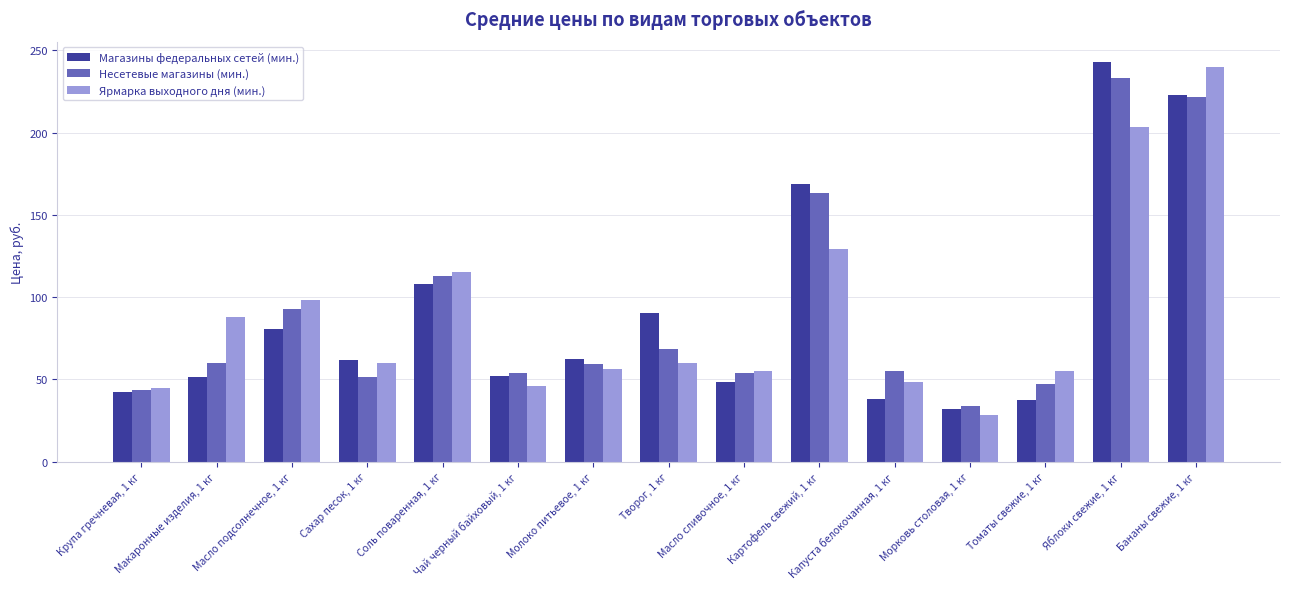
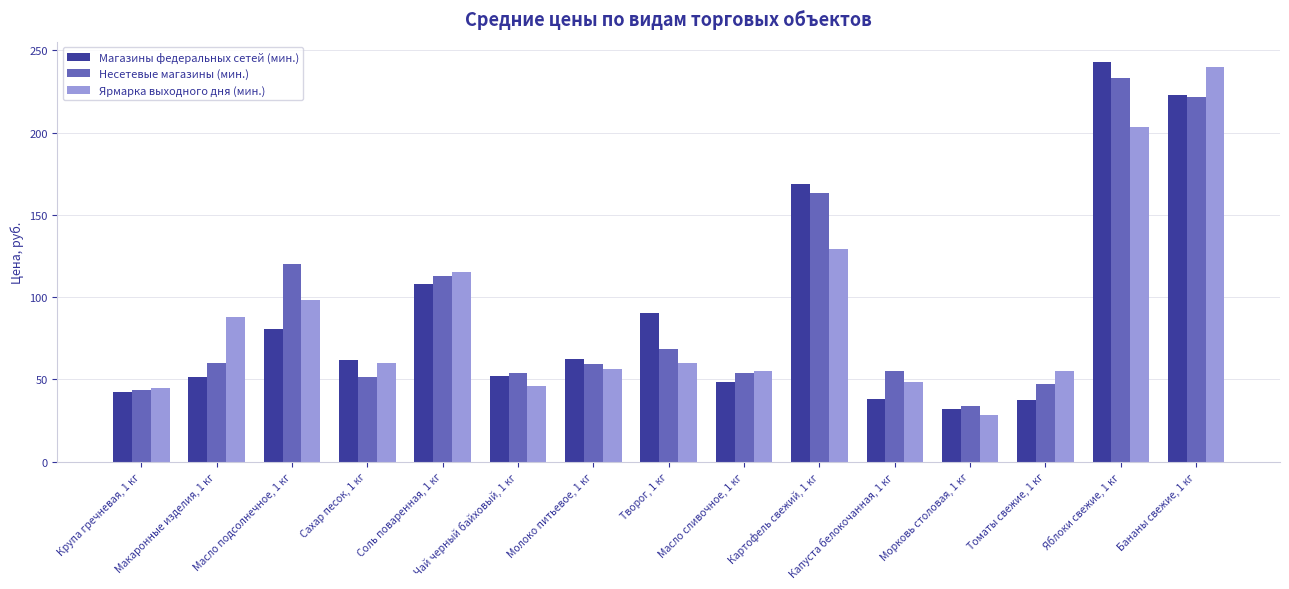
  {
    "Магазины федеральных сетей (мин.)": {
      "Крупа гречневая, 1 кг": 42,
      "Макаронные изделия, 1 кг": 51,
      "Масло подсолнечное, 1 кг": 80,
      "Сахар песок, 1 кг": 62,
      "Соль поваренная, 1 кг": 108,
      "Чай черный байховый, 1 кг": 52,
      "Молоко питьевое, 1 кг": 62,
      "Творог, 1 кг": 90,
      "Масло сливочное, 1 кг": 49,
      "Картофель свежий, 1 кг": 169,
      "Капуста белокочанная, 1 кг": 38,
      "Морковь столовая, 1 кг": 32,
      "Томаты свежие, 1 кг": 38,
      "Яблоки свежие, 1 кг": 243,
      "Бананы свежие, 1 кг": 223
    },
    "Несетевые магазины (мин.)": {
      "Крупа гречневая, 1 кг": 44,
      "Макаронные изделия, 1 кг": 60,
-     "Масло подсолнечное, 1 кг": 92,
+     "Масло подсолнечное, 1 кг": 120,
      "Сахар песок, 1 кг": 51,
      "Соль поваренная, 1 кг": 113,
      "Чай черный байховый, 1 кг": 54,
      "Молоко питьевое, 1 кг": 59,
      "Творог, 1 кг": 68,
      "Масло сливочное, 1 кг": 54,
      "Картофель свежий, 1 кг": 163,
      "Капуста белокочанная, 1 кг": 55,
      "Морковь столовая, 1 кг": 34,
      "Томаты свежие, 1 кг": 47,
      "Яблоки свежие, 1 кг": 233,
      "Бананы свежие, 1 кг": 222
    },
    "Ярмарка выходного дня (мин.)": {
      "Крупа гречневая, 1 кг": 45,
      "Макаронные изделия, 1 кг": 88,
      "Масло подсолнечное, 1 кг": 98,
      "Сахар песок, 1 кг": 60,
      "Соль поваренная, 1 кг": 115,
      "Чай черный байховый, 1 кг": 46,
      "Молоко питьевое, 1 кг": 56,
      "Творог, 1 кг": 60,
      "Масло сливочное, 1 кг": 55,
      "Картофель свежий, 1 кг": 129,
      "Капуста белокочанная, 1 кг": 48,
      "Морковь столовая, 1 кг": 28,
      "Томаты свежие, 1 кг": 55,
      "Яблоки свежие, 1 кг": 203,
      "Бананы свежие, 1 кг": 240
    }
  }
